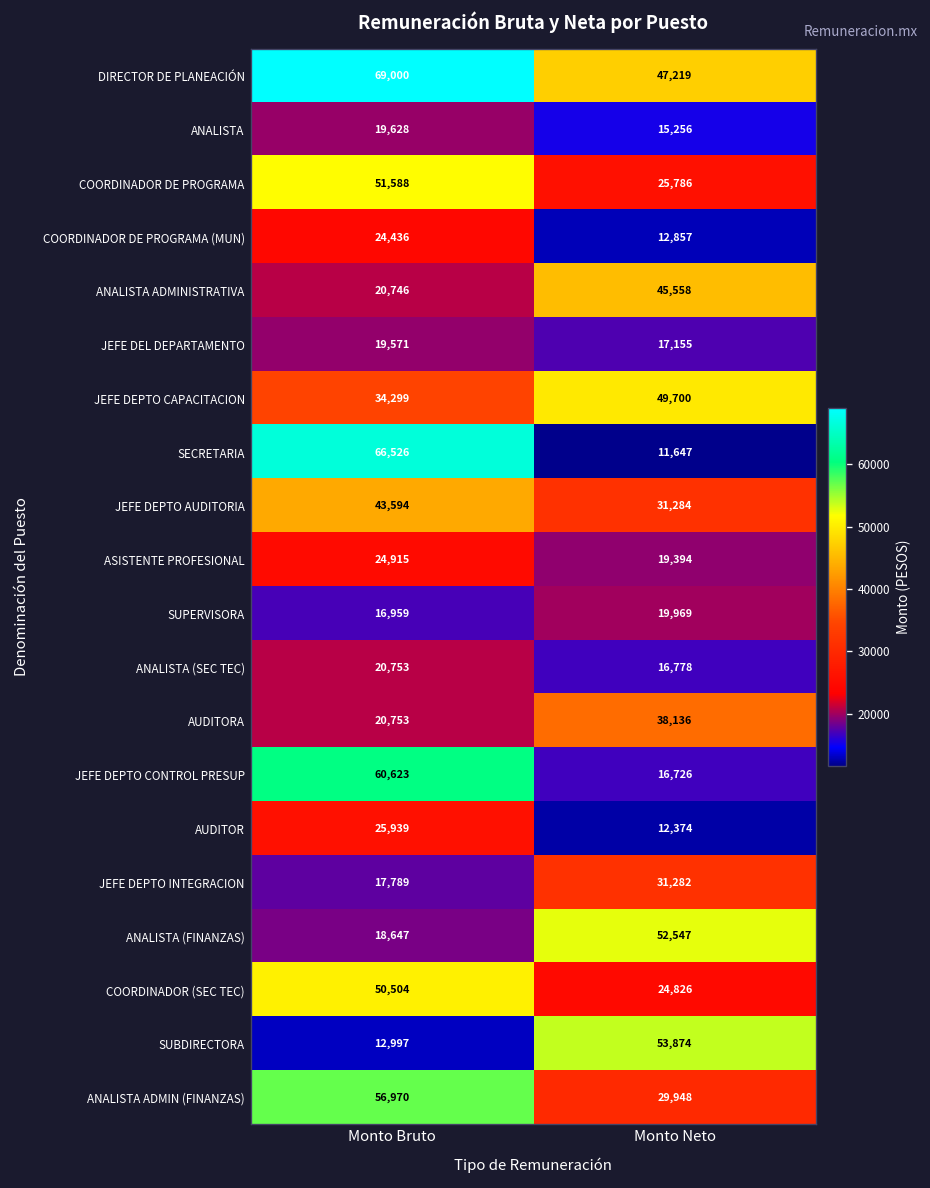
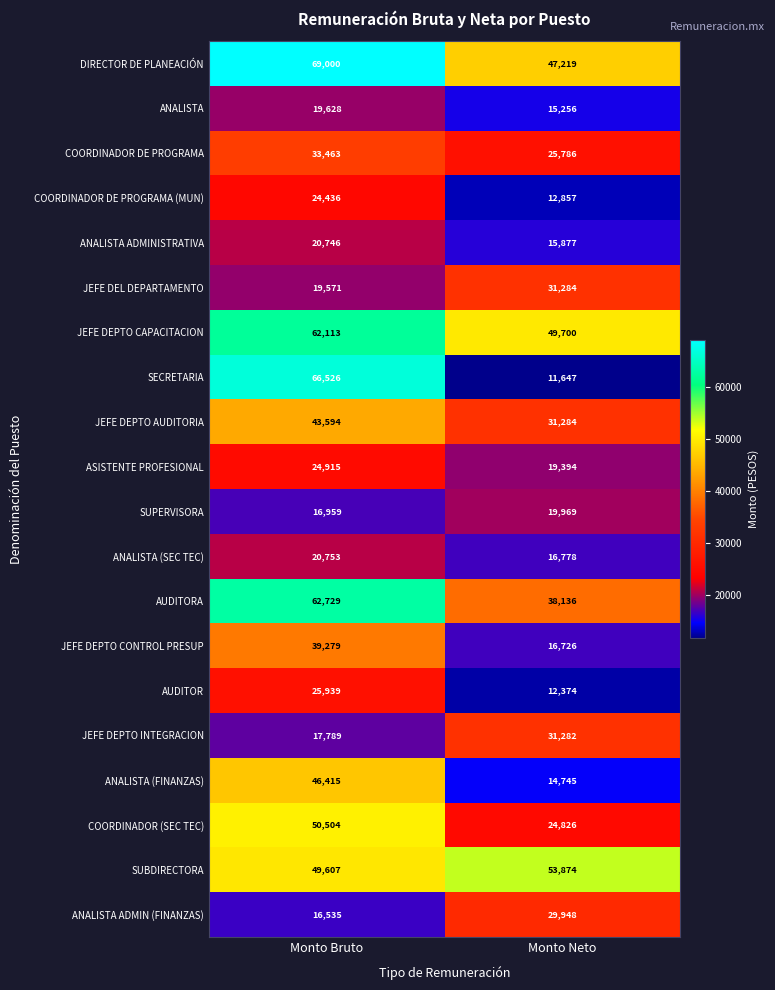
  {
    "DIRECTOR DE PLANEACIÓN": {
      "Monto Bruto": "69,000",
      "Monto Neto": "47,219"
    },
    "ANALISTA": {
      "Monto Bruto": "19,628",
      "Monto Neto": "15,256"
    },
    "COORDINADOR DE PROGRAMA": {
-     "Monto Bruto": "51,588",
+     "Monto Bruto": "33,463",
      "Monto Neto": "25,786"
    },
    "COORDINADOR DE PROGRAMA (MUN)": {
      "Monto Bruto": "24,436",
      "Monto Neto": "12,857"
    },
    "ANALISTA ADMINISTRATIVA": {
      "Monto Bruto": "20,746",
-     "Monto Neto": "45,558"
+     "Monto Neto": "15,877"
    },
    "JEFE DEL DEPARTAMENTO": {
      "Monto Bruto": "19,571",
-     "Monto Neto": "17,155"
+     "Monto Neto": "31,284"
    },
    "JEFE DEPTO CAPACITACION": {
-     "Monto Bruto": "34,299",
+     "Monto Bruto": "62,113",
      "Monto Neto": "49,700"
    },
    "SECRETARIA": {
      "Monto Bruto": "66,526",
      "Monto Neto": "11,647"
    },
    "JEFE DEPTO AUDITORIA": {
      "Monto Bruto": "43,594",
      "Monto Neto": "31,284"
    },
    "ASISTENTE PROFESIONAL": {
      "Monto Bruto": "24,915",
      "Monto Neto": "19,394"
    },
    "SUPERVISORA": {
      "Monto Bruto": "16,959",
      "Monto Neto": "19,969"
    },
    "ANALISTA (SEC TEC)": {
      "Monto Bruto": "20,753",
      "Monto Neto": "16,778"
    },
    "AUDITORA": {
-     "Monto Bruto": "20,753",
+     "Monto Bruto": "62,729",
      "Monto Neto": "38,136"
    },
    "JEFE DEPTO CONTROL PRESUP": {
-     "Monto Bruto": "60,623",
+     "Monto Bruto": "39,279",
      "Monto Neto": "16,726"
    },
    "AUDITOR": {
      "Monto Bruto": "25,939",
      "Monto Neto": "12,374"
    },
    "JEFE DEPTO INTEGRACION": {
      "Monto Bruto": "17,789",
      "Monto Neto": "31,282"
    },
    "ANALISTA (FINANZAS)": {
-     "Monto Bruto": "18,647",
-     "Monto Neto": "52,547"
+     "Monto Bruto": "46,415",
+     "Monto Neto": "14,745"
    },
    "COORDINADOR (SEC TEC)": {
      "Monto Bruto": "50,504",
      "Monto Neto": "24,826"
    },
    "SUBDIRECTORA": {
-     "Monto Bruto": "12,997",
+     "Monto Bruto": "49,607",
      "Monto Neto": "53,874"
    },
    "ANALISTA ADMIN (FINANZAS)": {
-     "Monto Bruto": "56,970",
+     "Monto Bruto": "16,535",
      "Monto Neto": "29,948"
    }
  }
